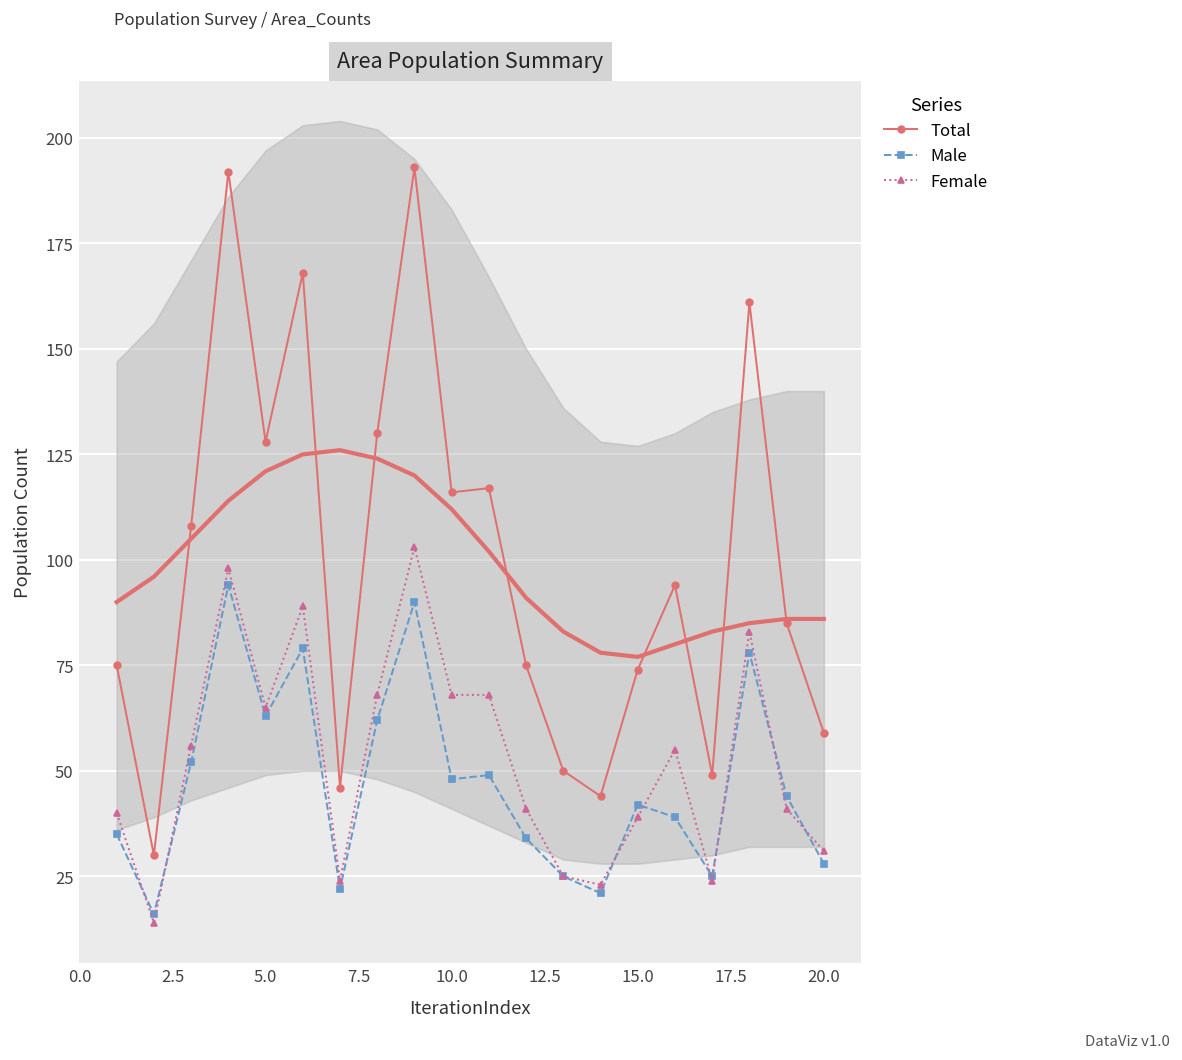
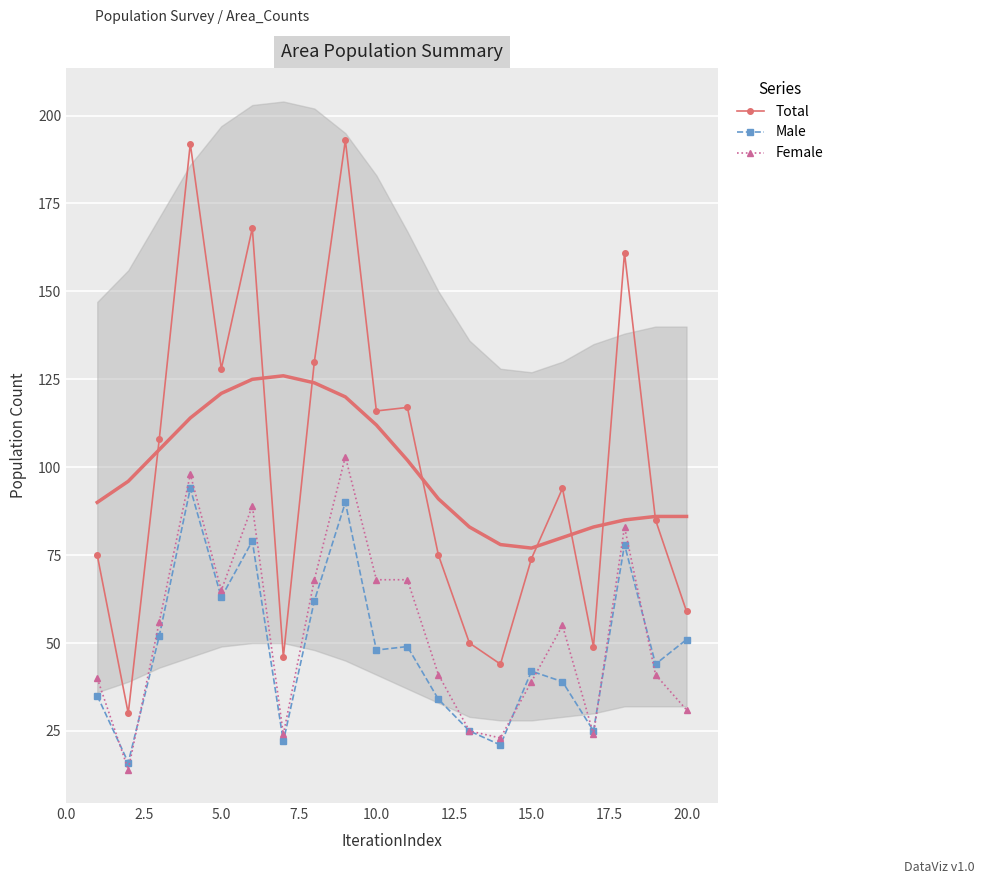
  {
    "Male": {
      "5.0": 63,
      "10.0": 48,
      "15.0": 42,
-     "20.0": 28
+     "20.0": 51
    }
  }
